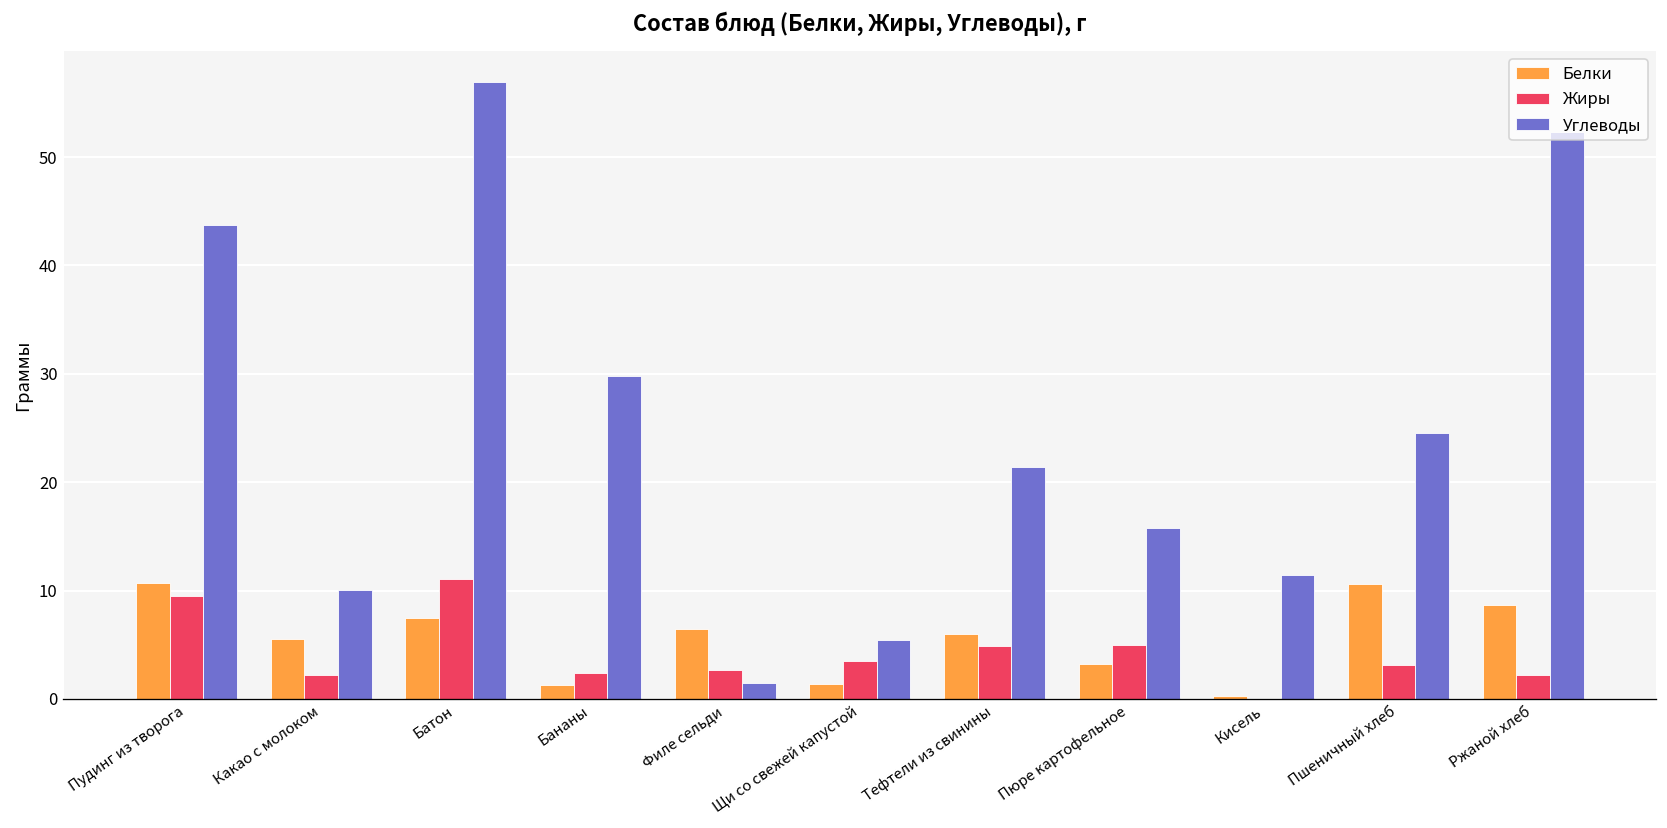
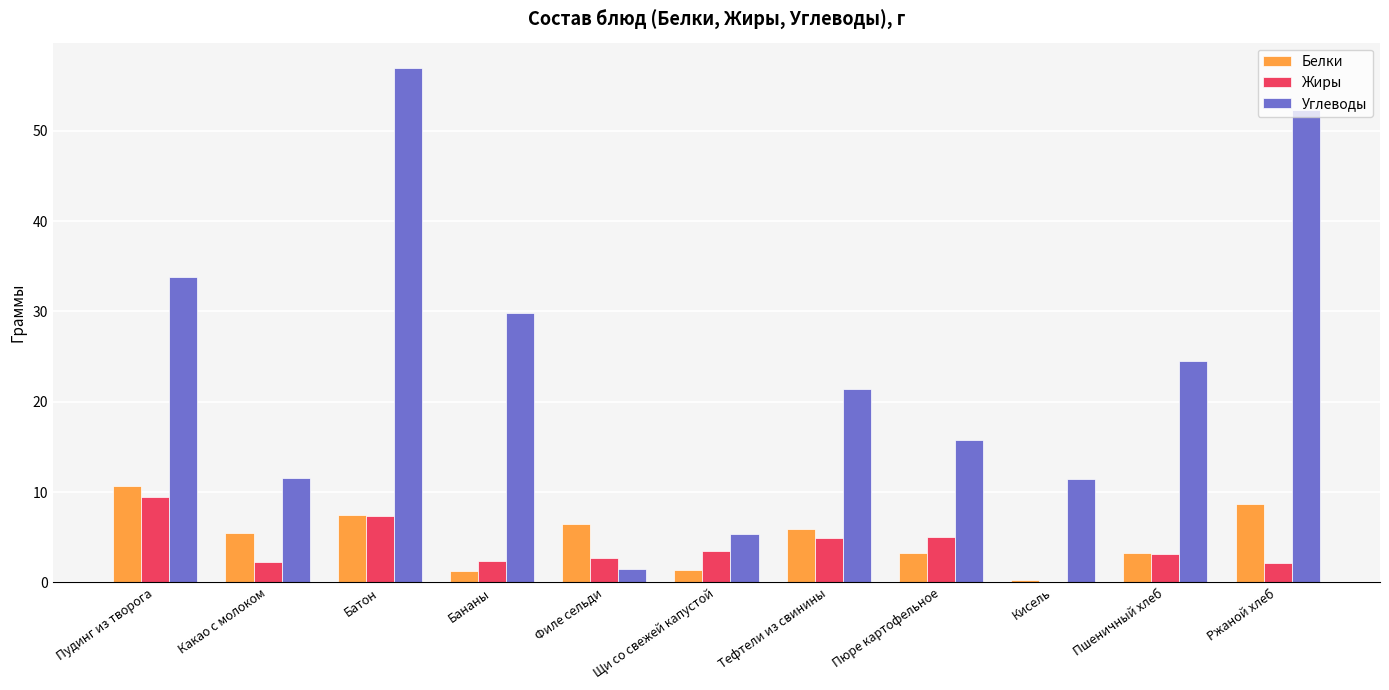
  {
    "Белки": {
      "Пудинг из творога": 11,
      "Какао с молоком": 6,
      "Батон": 7,
      "Бананы": 1,
      "Филе сельди": 6,
      "Щи со свежей капустой": 1,
      "Тефтели из свинины": 6,
      "Пюре картофельное": 3,
      "Кисель": 0,
-     "Пшеничный хлеб": 11,
+     "Пшеничный хлеб": 3,
      "Ржаной хлеб": 9
    },
    "Жиры": {
      "Пудинг из творога": 10,
      "Какао с молоком": 2,
-     "Батон": 11,
+     "Батон": 7,
      "Бананы": 2,
      "Филе сельди": 3,
      "Щи со свежей капустой": 3,
      "Тефтели из свинины": 5,
      "Пюре картофельное": 5,
      "Кисель": 0,
      "Пшеничный хлеб": 3,
      "Ржаной хлеб": 2
    },
    "Углеводы": {
-     "Пудинг из творога": 44,
-     "Какао с молоком": 10,
+     "Пудинг из творога": 34,
+     "Какао с молоком": 12,
      "Батон": 57,
      "Бананы": 30,
      "Филе сельди": 1,
      "Щи со свежей капустой": 5,
      "Тефтели из свинины": 21,
      "Пюре картофельное": 16,
      "Кисель": 11,
      "Пшеничный хлеб": 25
    }
  }
